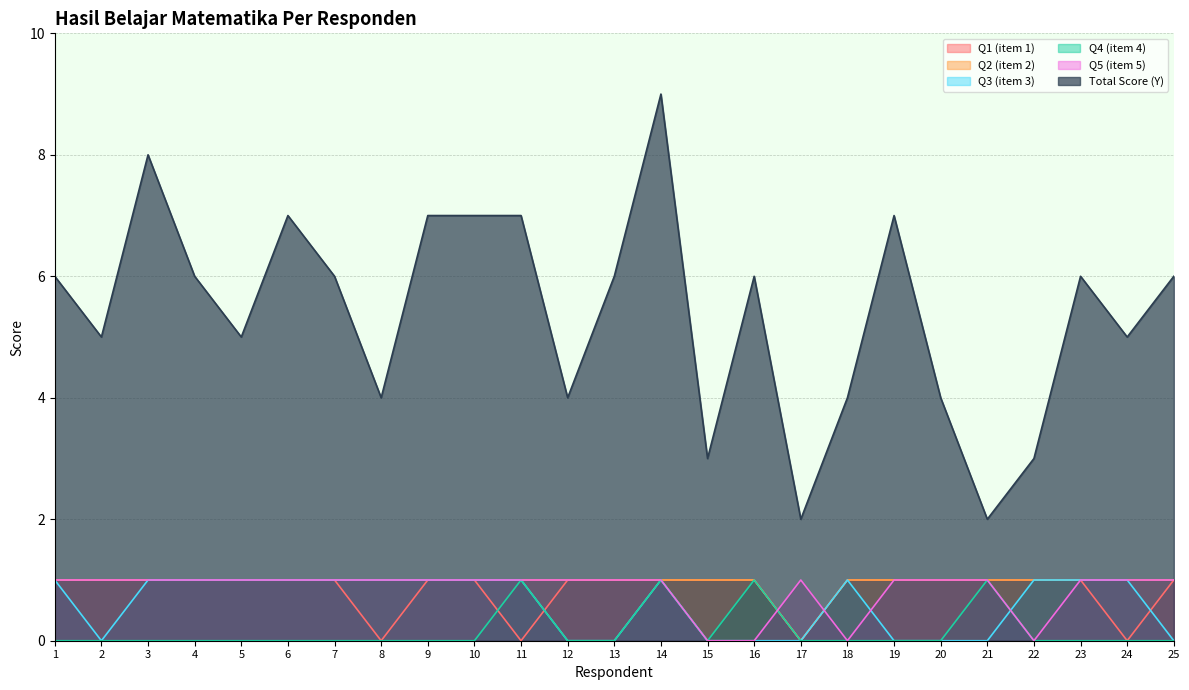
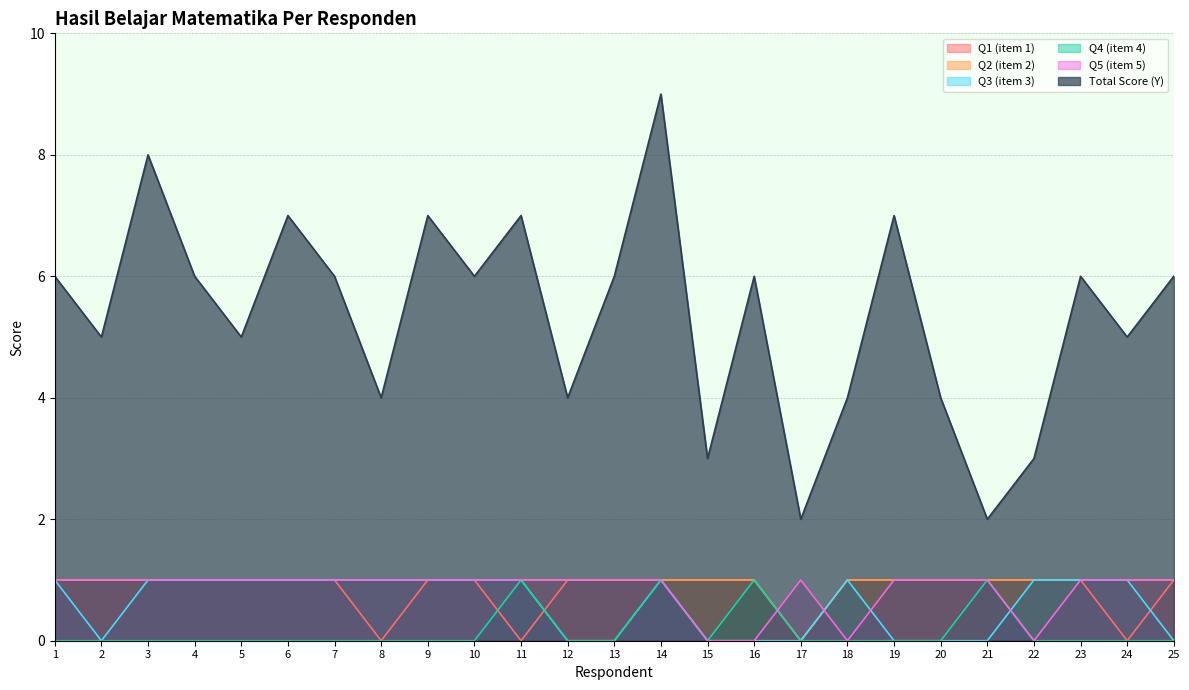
  {
    "Q3 (item 3)": {
      "21": 0
    },
    "Q4 (item 4)": {
      "1": 0,
      "3": 0,
      "4": 0,
      "5": 0,
      "6": 0,
      "7": 0,
      "9": 0,
      "10": 0,
      "23": 0
    },
    "Q5 (item 5)": {
      "17": 1
    },
    "Total Score (Y)": {
      "1": 6,
      "2": 5,
      "3": 8,
      "4": 6,
      "5": 5,
      "6": 7,
      "7": 6,
      "8": 4,
      "9": 7,
-     "10": 7,
+     "10": 6,
      "11": 7,
      "12": 4,
      "13": 6,
      "14": 9,
      "15": 3,
      "16": 6,
      "17": 2,
      "18": 4,
      "19": 7,
      "20": 4,
      "21": 2,
      "22": 3,
      "23": 6,
      "24": 5,
      "25": 6
    }
  }
